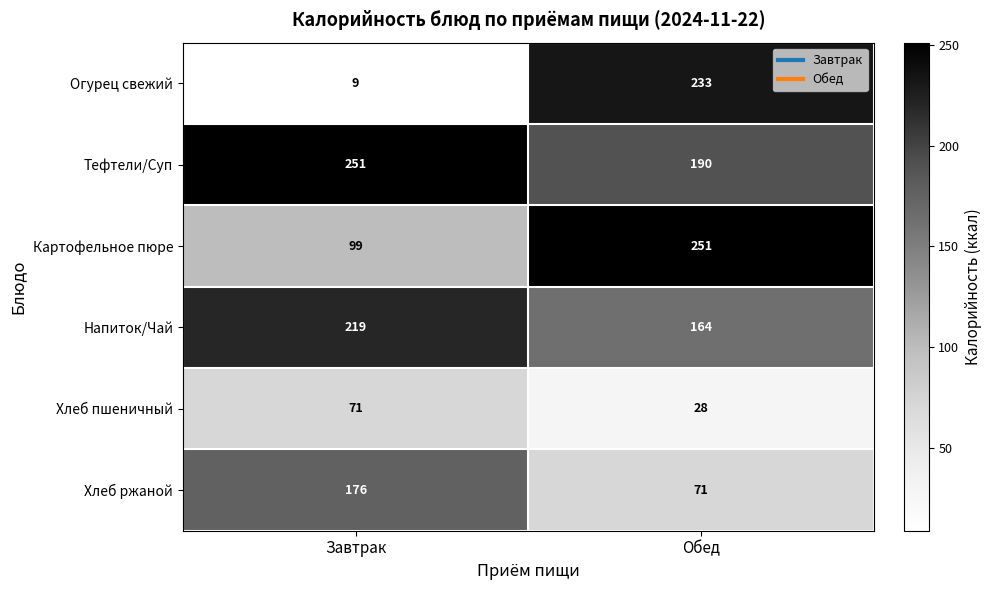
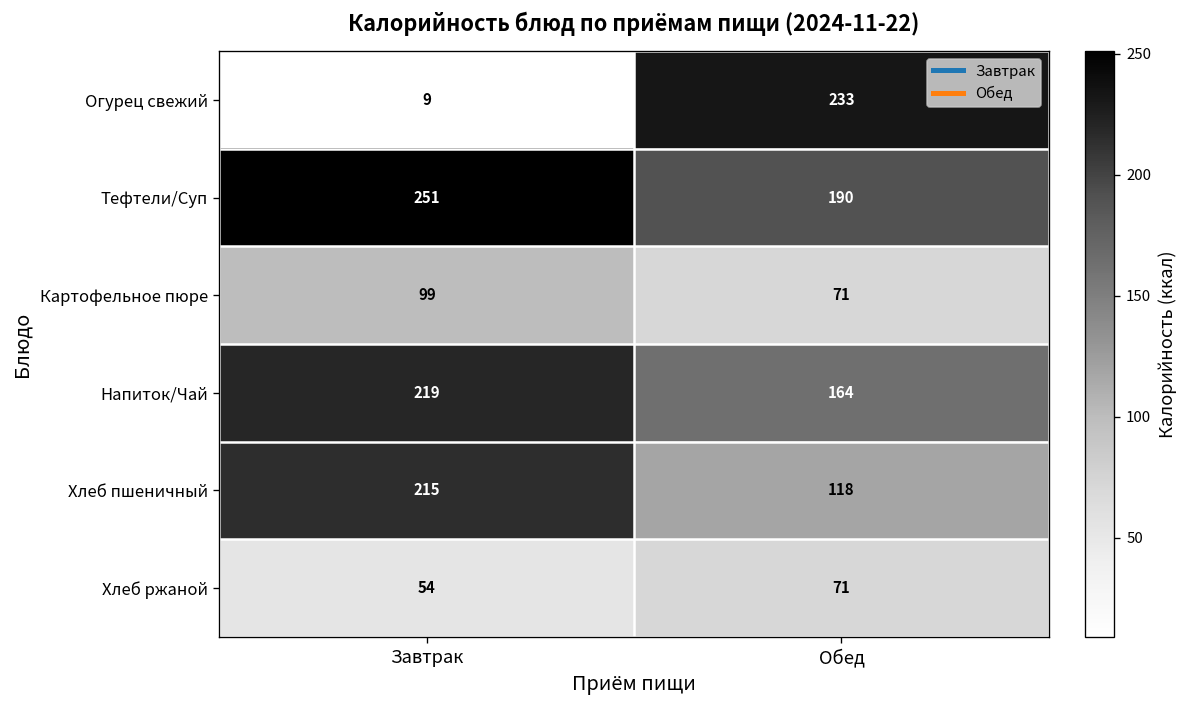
  {
    "Огурец свежий": {
      "Завтрак": 9,
      "Обед": 233
    },
    "Тефтели/Суп": {
      "Завтрак": 251,
      "Обед": 190
    },
    "Картофельное пюре": {
      "Завтрак": 99,
-     "Обед": 251
+     "Обед": 71
    },
    "Напиток/Чай": {
      "Завтрак": 219,
      "Обед": 164
    },
    "Хлеб пшеничный": {
-     "Завтрак": 71,
-     "Обед": 28
+     "Завтрак": 215,
+     "Обед": 118
    },
    "Хлеб ржаной": {
-     "Завтрак": 176,
+     "Завтрак": 54,
      "Обед": 71
    }
  }
